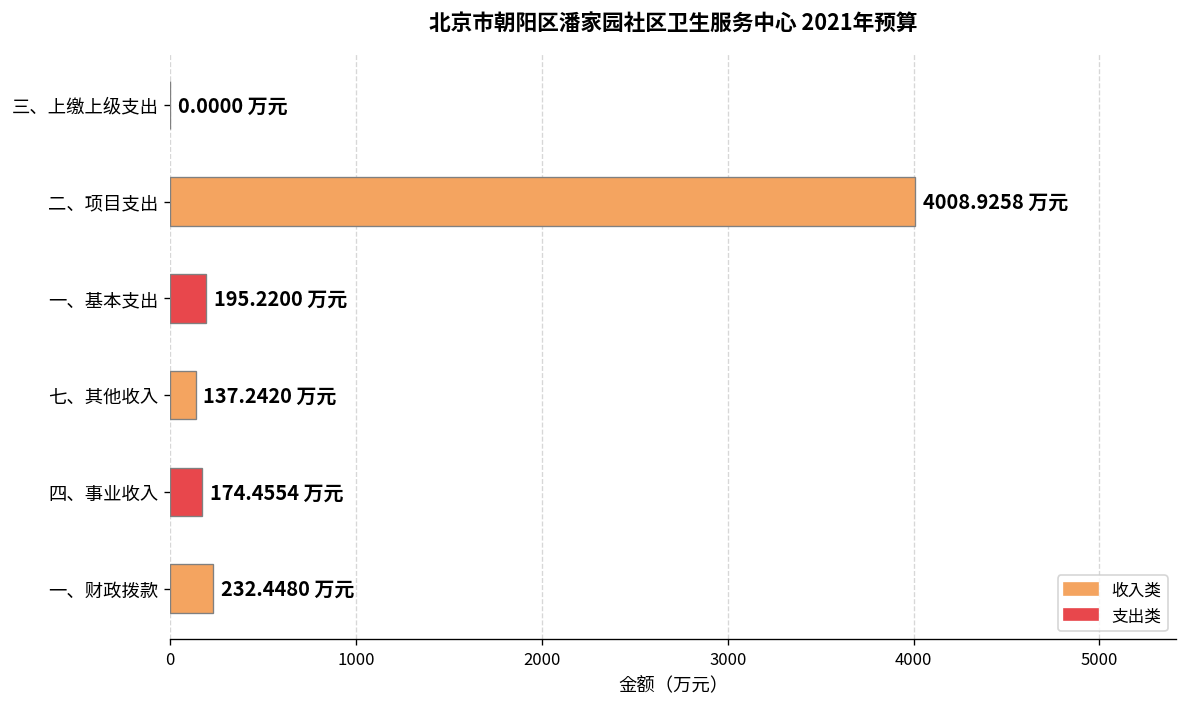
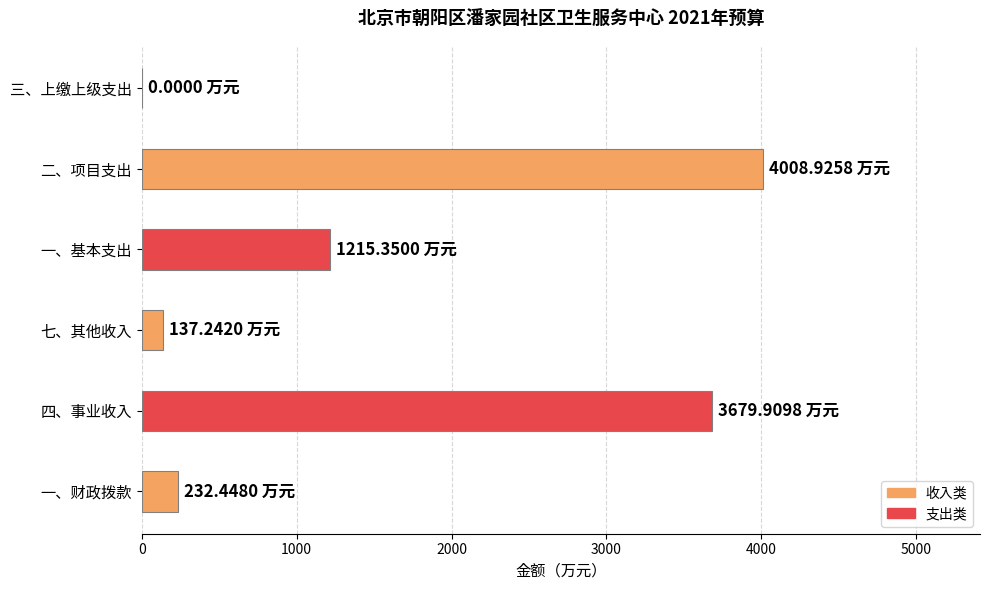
  {
    "三、上缴上级支出": 0.0000,
    "二、项目支出": 4008.9258,
-   "一、基本支出": 195.2200,
+   "一、基本支出": 1215.3500,
    "七、其他收入": 137.2420,
-   "四、事业收入": 174.4554,
+   "四、事业收入": 3679.9098,
    "一、财政拨款": 232.4480
  }
